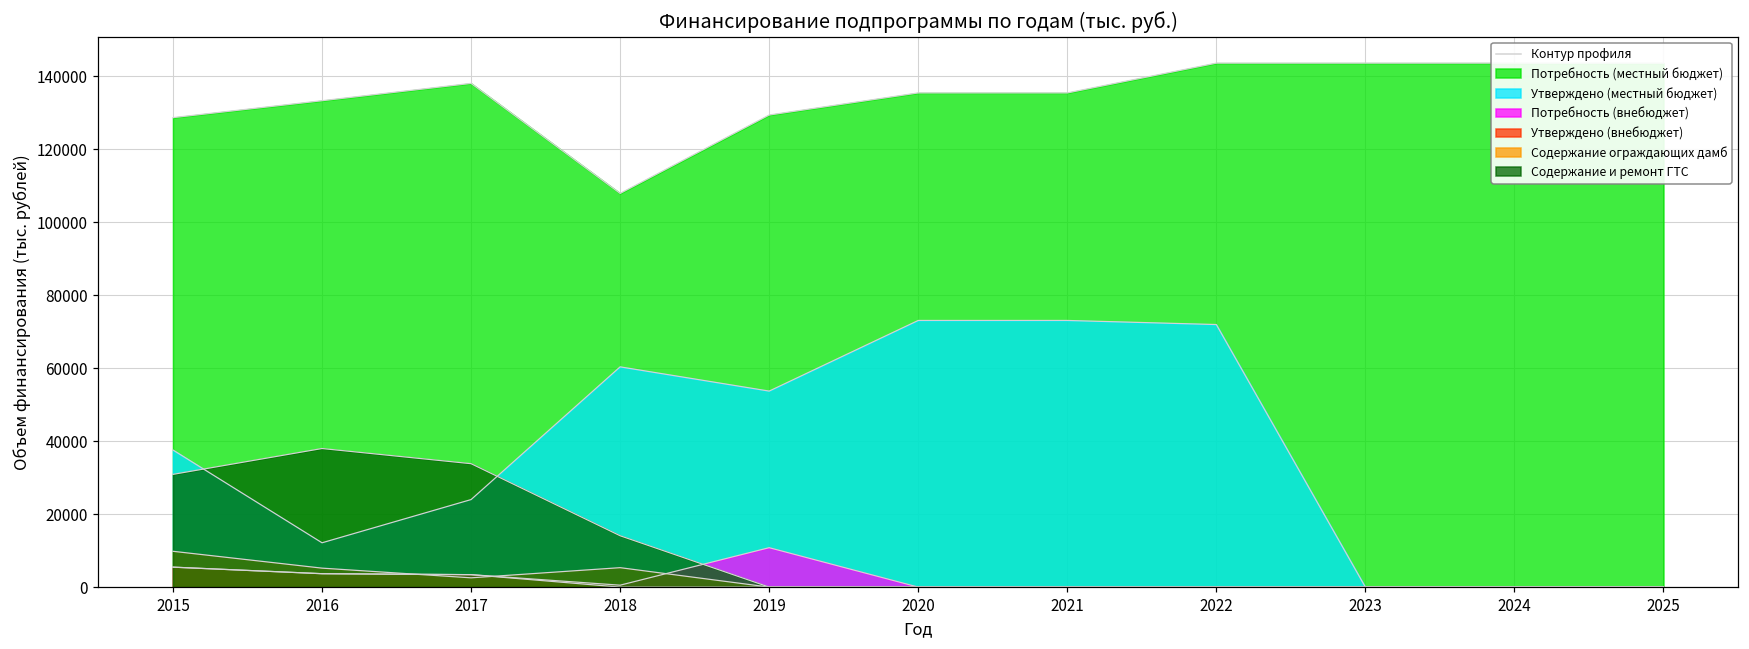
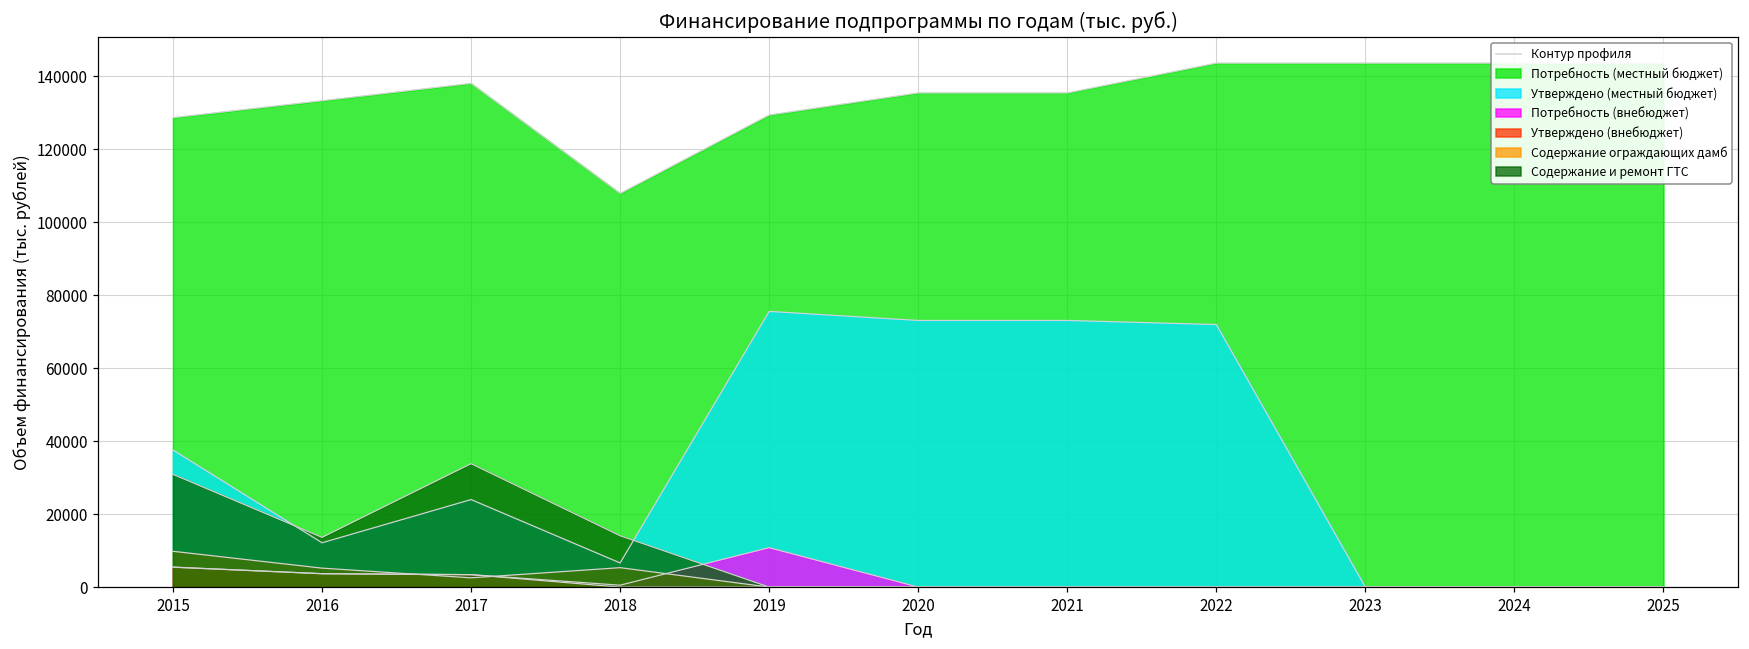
  {
    "Потребность (местный бюджет)": {
      "2015": 129000,
      "2016": 133000,
      "2017": 138000,
      "2018": 108000,
      "2019": 129000,
      "2020": 135000,
      "2021": 135000,
      "2022": 144000,
      "2023": 144000
    },
    "Утверждено (местный бюджет)": {
      "2015": 38000,
      "2016": 12000,
      "2017": 24000,
-     "2018": 60000,
-     "2019": 54000,
+     "2018": 7000,
+     "2019": 76000,
      "2020": 73000,
      "2021": 73000,
      "2022": 72000
    },
    "Потребность (внебюджет)": {
      "2019": 11000
    },
    "Содержание ограждающих дамб": {
      "2015": 10000,
      "2016": 5000,
      "2017": 3000,
      "2018": 5000
    },
    "Содержание и ремонт ГТС": {
      "2015": 31000,
-     "2016": 38000,
+     "2016": 14000,
      "2017": 34000,
      "2018": 14000
    }
  }
